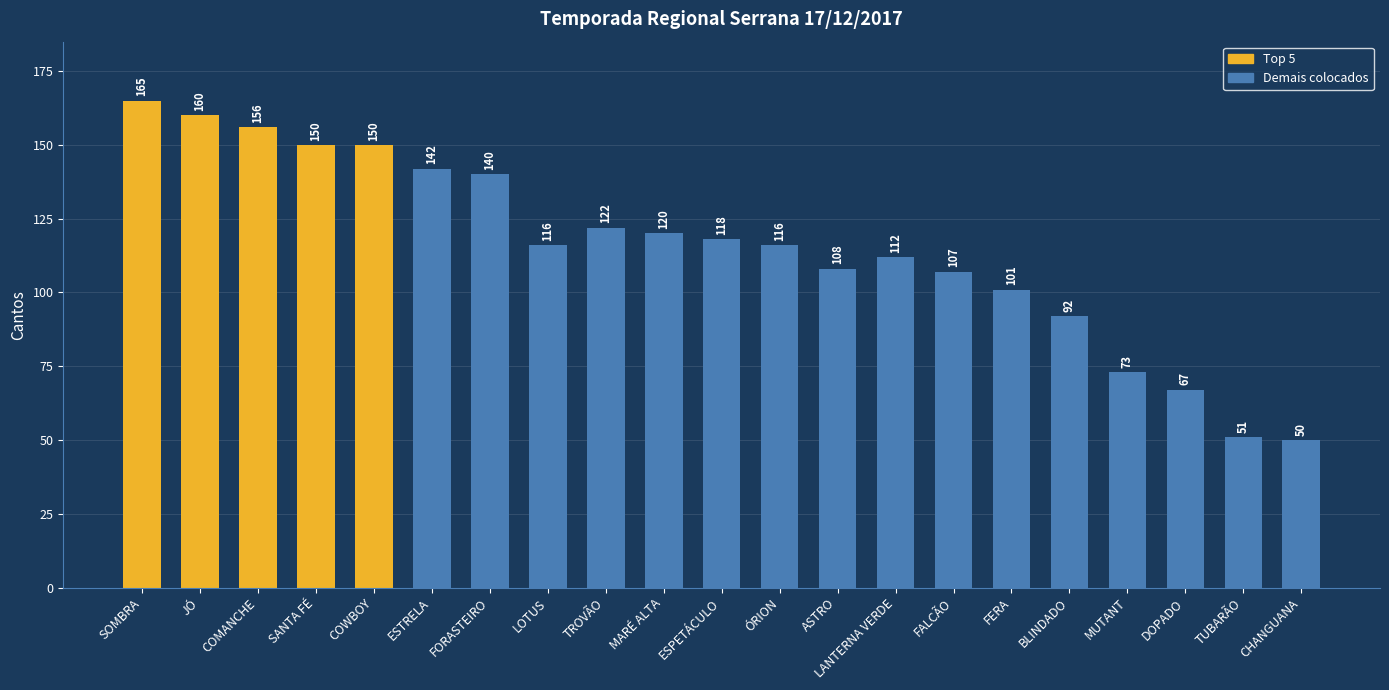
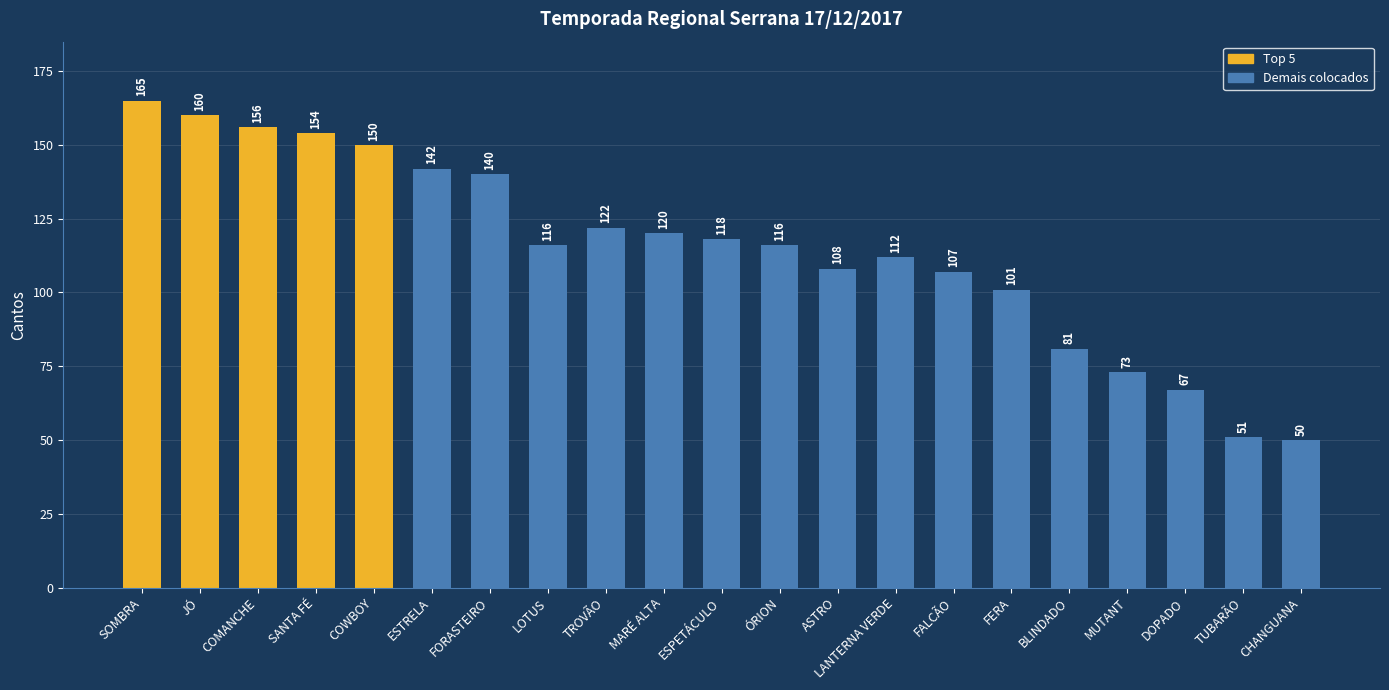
  {
    "SOMBRA": 165,
    "JÓ": 160,
    "COMANCHE": 156,
-   "SANTA FÉ": 150,
+   "SANTA FÉ": 154,
    "COWBOY": 150,
    "ESTRELA": 142,
    "FORASTEIRO": 140,
    "LOTUS": 116,
    "TROVÃO": 122,
    "MARÉ ALTA": 120,
    "ESPETÁCULO": 118,
    "ÓRION": 116,
    "ASTRO": 108,
    "LANTERNA VERDE": 112,
    "FALCÃO": 107,
    "FERA": 101,
-   "BLINDADO": 92,
+   "BLINDADO": 81,
    "MUTANT": 73,
    "DOPADO": 67,
    "TUBARÃO": 51,
    "CHANGUANA": 50
  }
